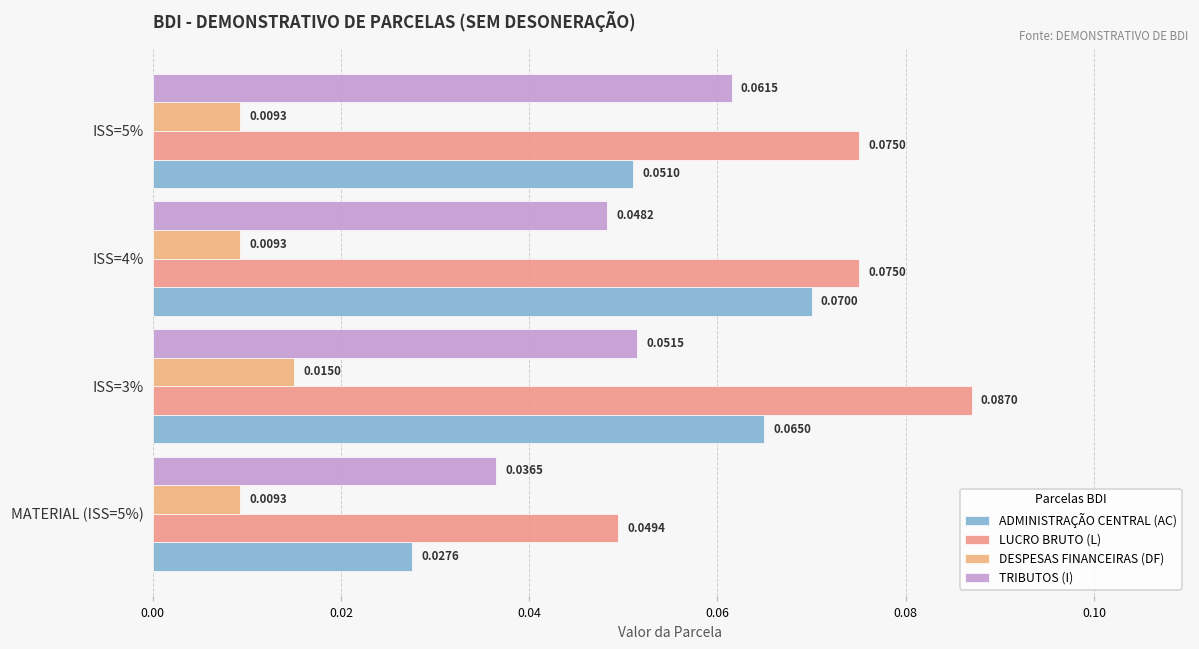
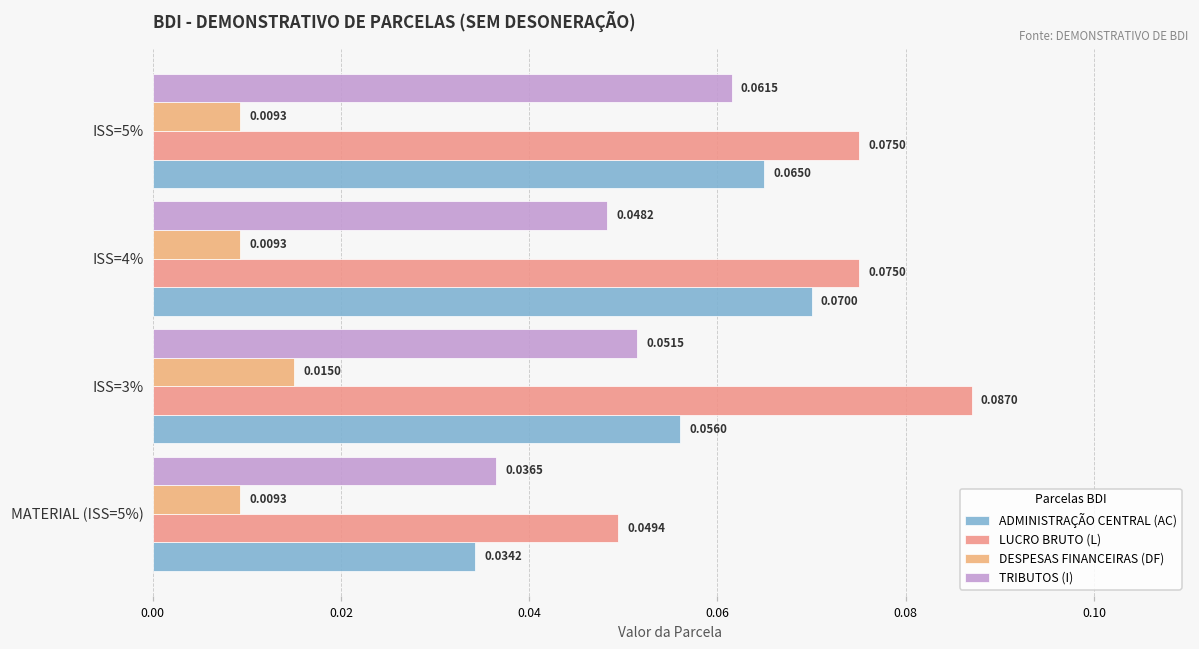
  {
    "ADMINISTRAÇÃO CENTRAL (AC)": {
-     "ISS=5%": 0.0510,
+     "ISS=5%": 0.0650,
      "ISS=4%": 0.0700,
-     "ISS=3%": 0.0650,
-     "MATERIAL (ISS=5%)": 0.0276
+     "ISS=3%": 0.0560,
+     "MATERIAL (ISS=5%)": 0.0342
    },
    "TRIBUTOS (I)": {
      "ISS=5%": 0.0615,
      "ISS=4%": 0.0482,
      "ISS=3%": 0.0515,
      "MATERIAL (ISS=5%)": 0.0365
    }
  }
